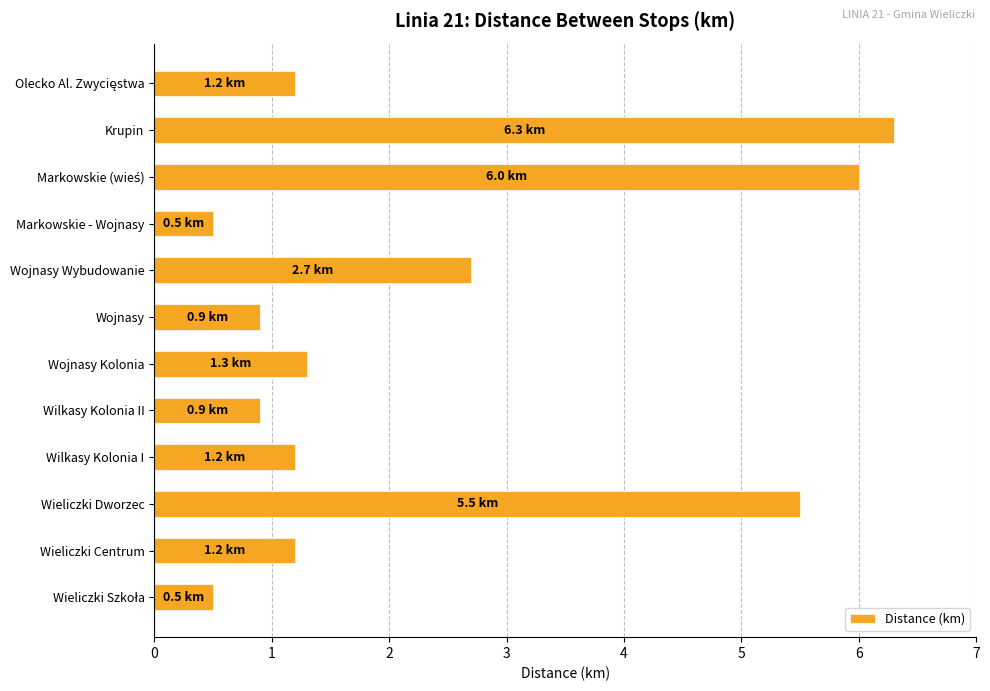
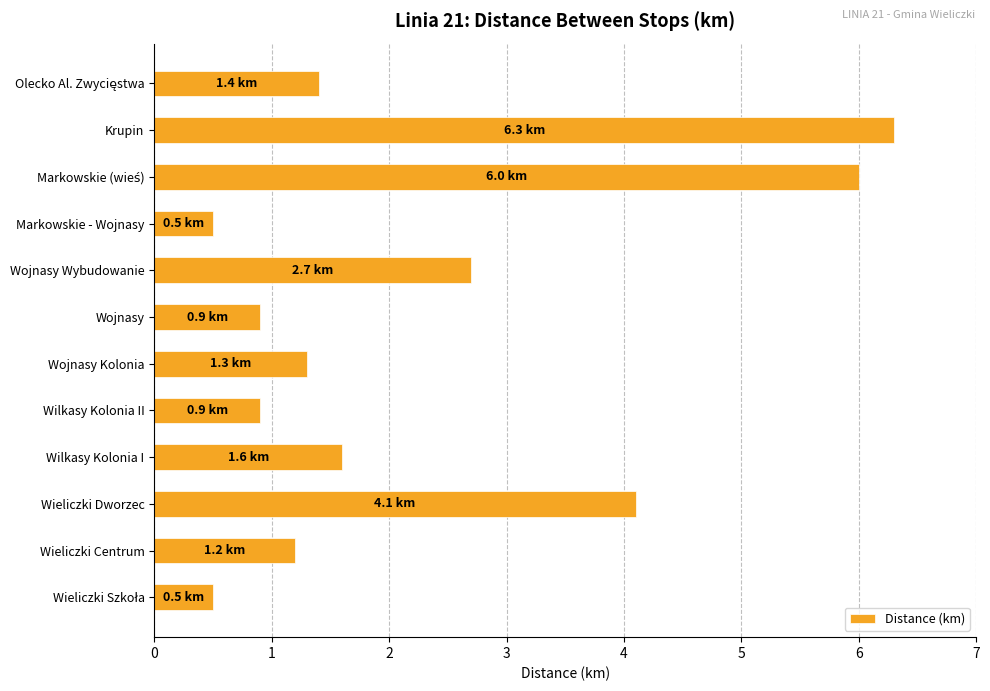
  {
-   "Olecko Al. Zwycięstwa": 1.2,
+   "Olecko Al. Zwycięstwa": 1.4,
    "Krupin": 6.3,
    "Markowskie (wieś)": 6.0,
    "Markowskie - Wojnasy": 0.5,
    "Wojnasy Wybudowanie": 2.7,
    "Wojnasy": 0.9,
    "Wojnasy Kolonia": 1.3,
    "Wilkasy Kolonia II": 0.9,
-   "Wilkasy Kolonia I": 1.2,
-   "Wieliczki Dworzec": 5.5,
+   "Wilkasy Kolonia I": 1.6,
+   "Wieliczki Dworzec": 4.1,
    "Wieliczki Centrum": 1.2,
    "Wieliczki Szkoła": 0.5
  }
